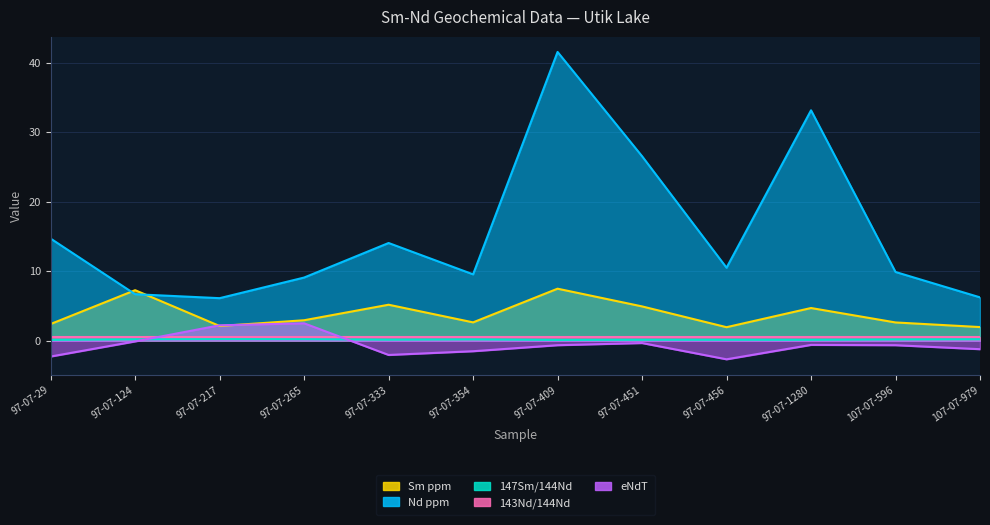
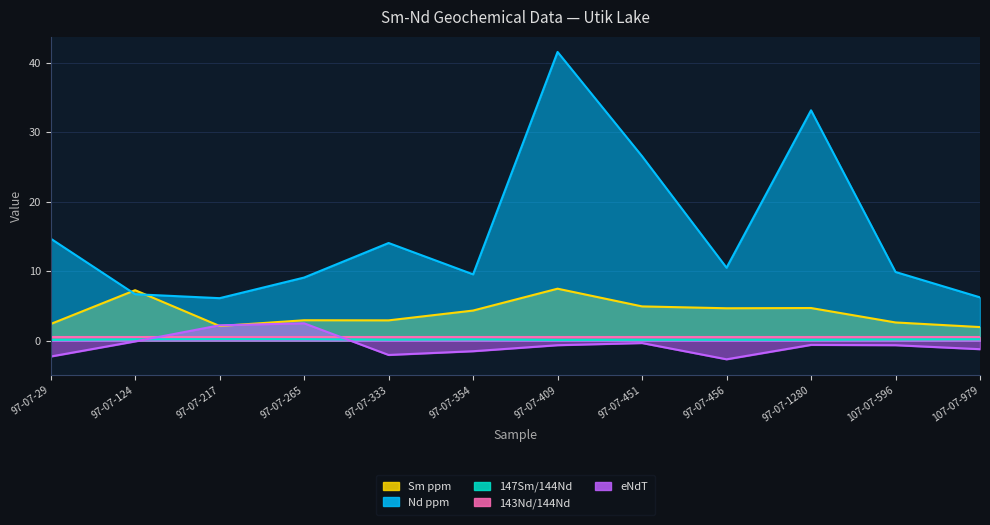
  {
    "Sm ppm": {
      "97-07-29": 2,
      "97-07-124": 7,
      "97-07-265": 3,
-     "97-07-333": 5,
-     "97-07-354": 3,
+     "97-07-333": 3,
+     "97-07-354": 4,
      "97-07-409": 7,
      "97-07-451": 5,
-     "97-07-456": 2,
+     "97-07-456": 5,
      "97-07-1280": 5,
      "107-07-596": 3,
      "107-07-979": 2
    },
    "143Nd/144Nd": {
      "97-07-29": 1,
      "97-07-333": 1,
      "97-07-409": 1,
      "97-07-451": 1,
      "97-07-456": 1,
      "97-07-1280": 1
    }
  }
